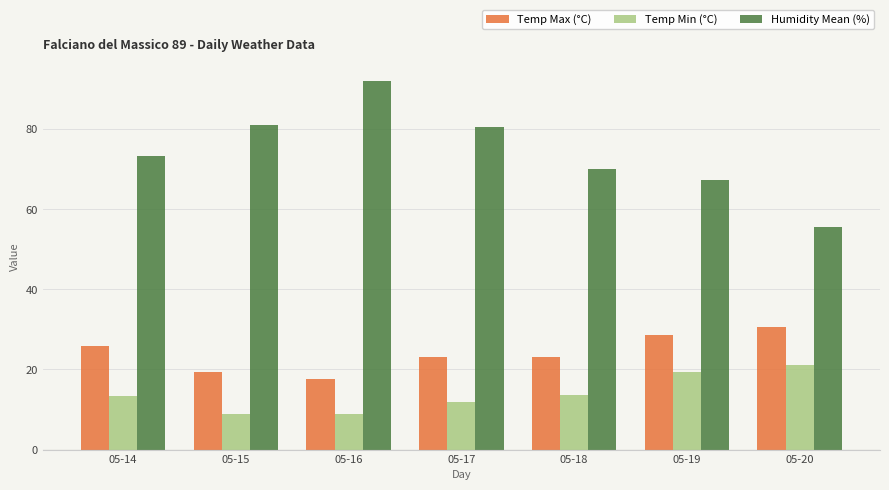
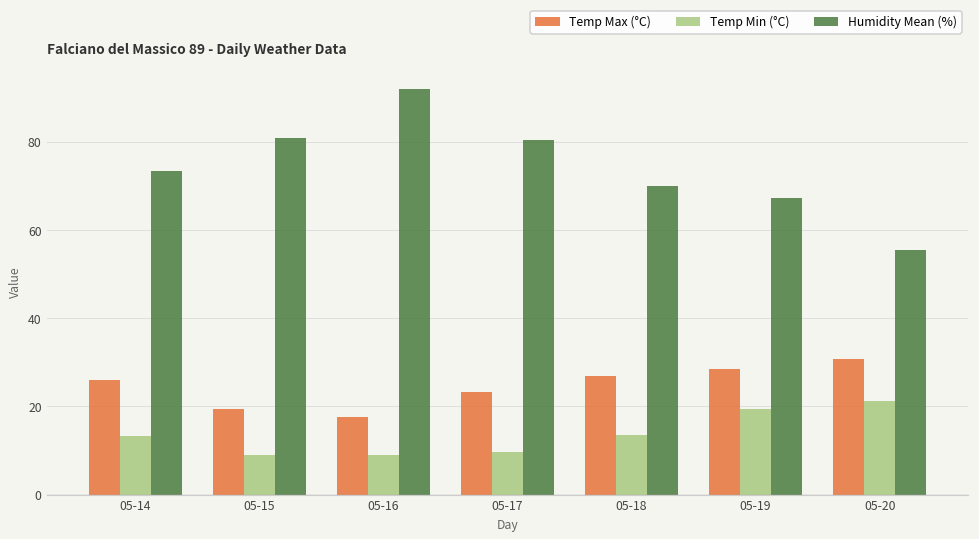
  {
    "Temp Max (°C)": {
      "05-14": 26,
      "05-15": 19,
      "05-16": 18,
      "05-17": 23,
-     "05-18": 23,
+     "05-18": 27,
      "05-19": 29,
      "05-20": 31
    },
    "Temp Min (°C)": {
      "05-14": 13,
      "05-15": 9,
      "05-16": 9,
-     "05-17": 12,
+     "05-17": 10,
      "05-18": 14,
      "05-19": 19,
      "05-20": 21
    },
    "Humidity Mean (%)": {
      "05-14": 73,
      "05-15": 81,
      "05-16": 92,
      "05-17": 81,
      "05-18": 70,
      "05-19": 67,
      "05-20": 56
    }
  }
